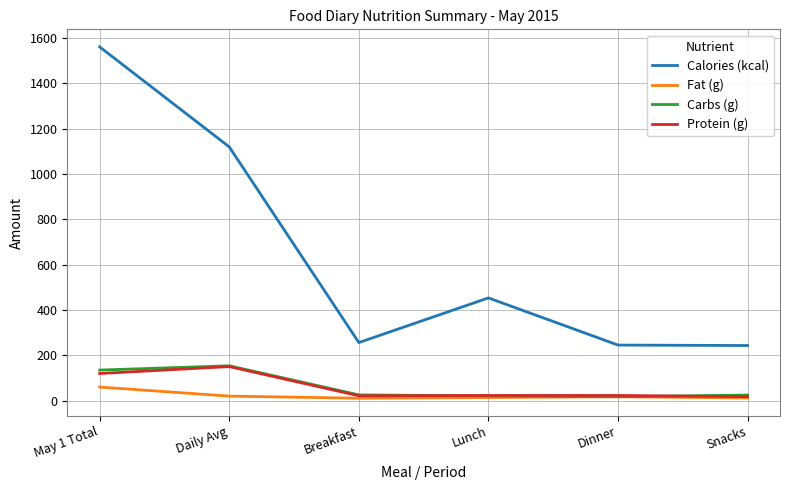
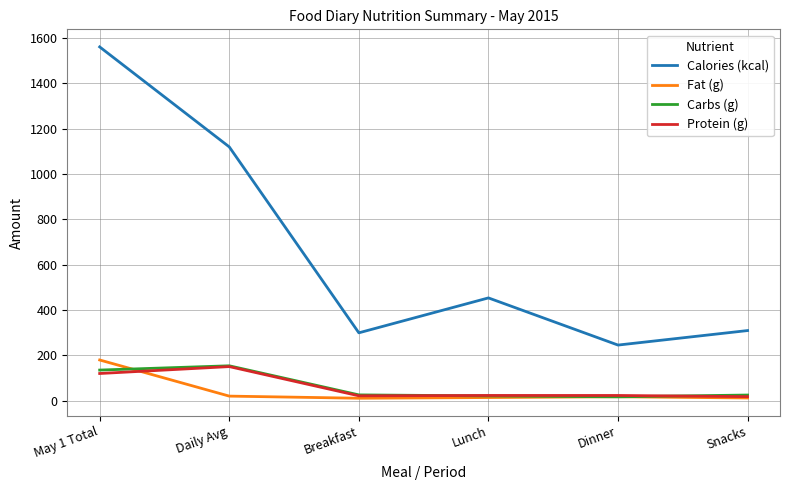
  {
    "Calories (kcal)": {
      "May 1 Total": 1560,
      "Daily Avg": 1120,
-     "Breakfast": 260,
+     "Breakfast": 300,
      "Lunch": 450,
      "Dinner": 250,
-     "Snacks": 240
+     "Snacks": 310
    },
    "Fat (g)": {
-     "May 1 Total": 60,
+     "May 1 Total": 180,
      "Daily Avg": 20
    },
    "Carbs (g)": {
      "May 1 Total": 140
    },
    "Protein (g)": {
      "May 1 Total": 120
    }
  }
